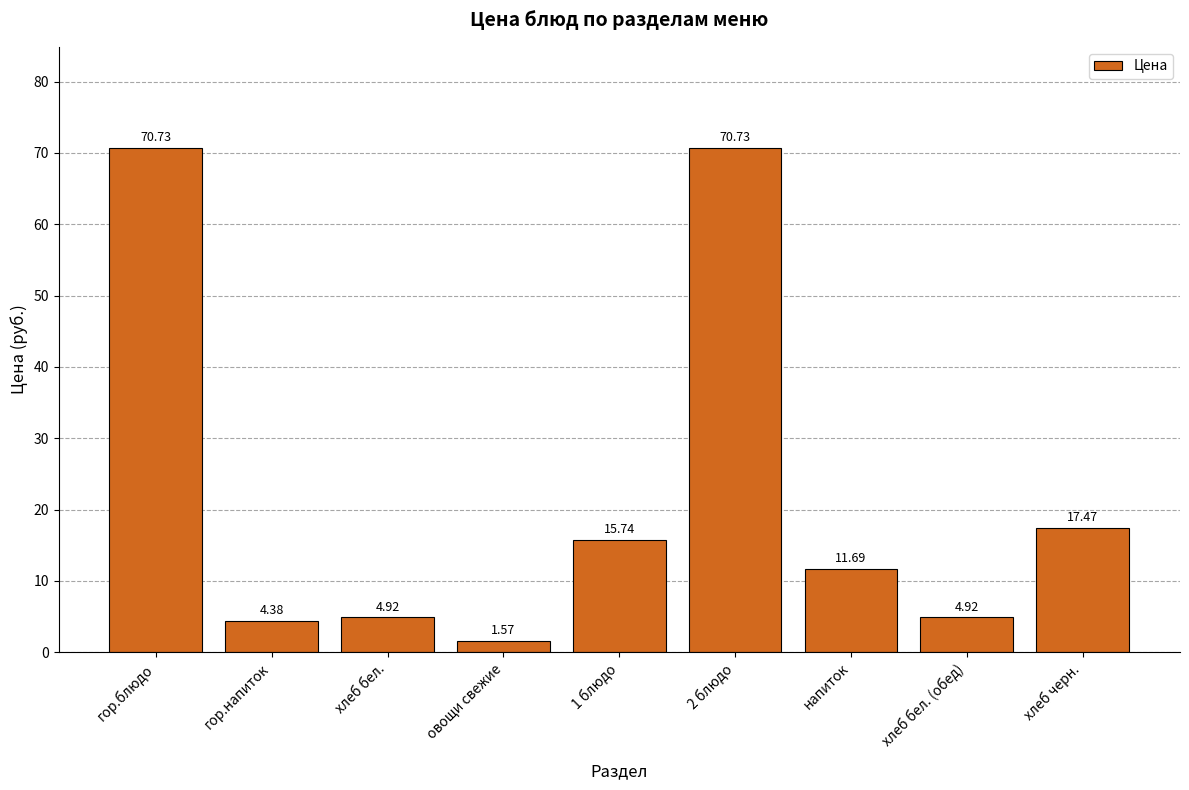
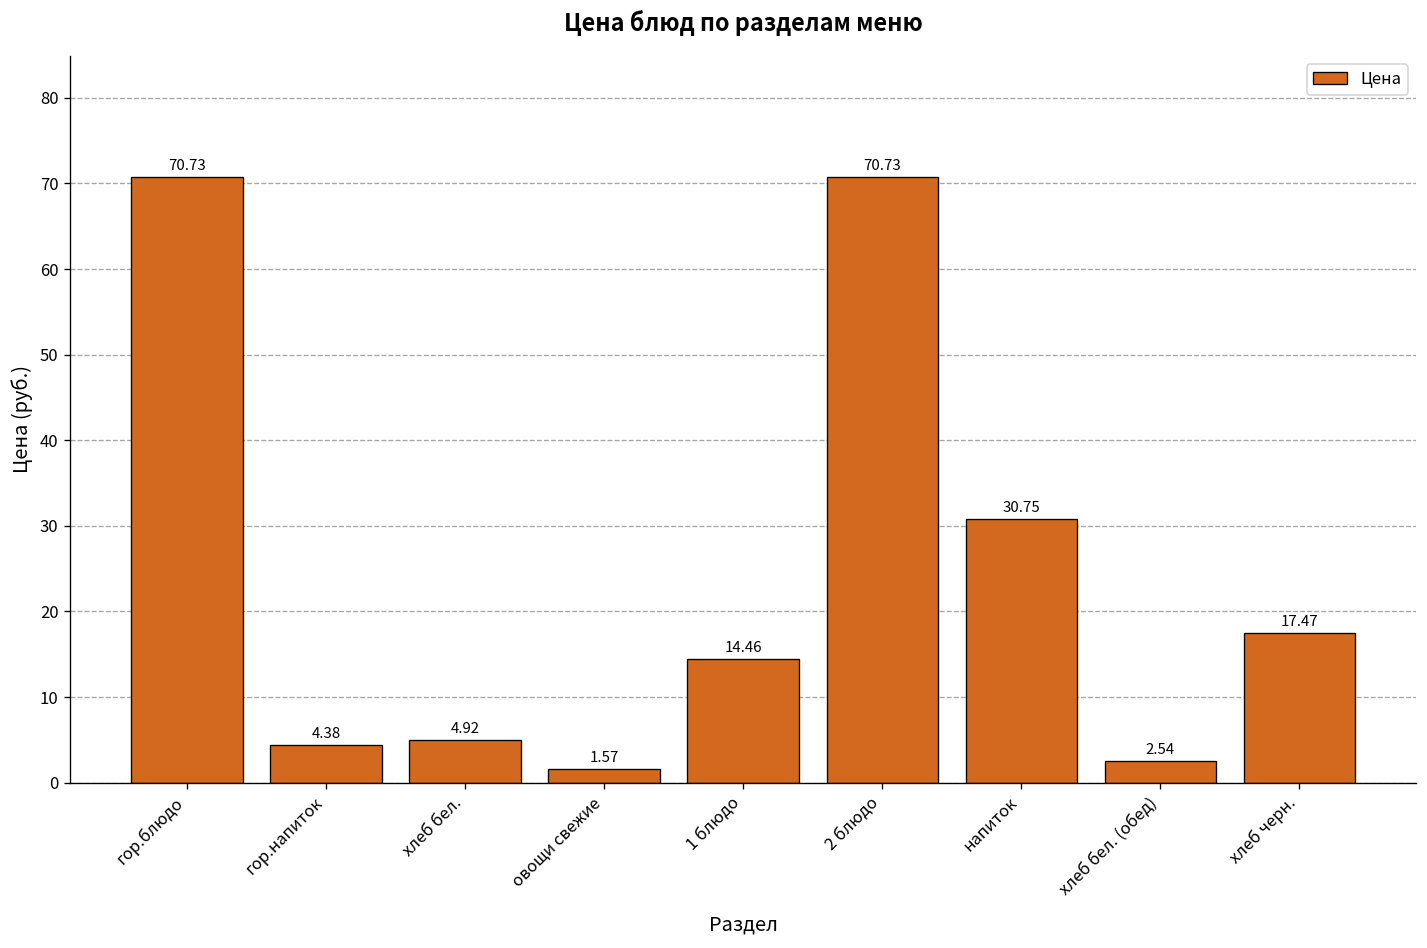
  {
    "гор.блюдо": 70.73,
    "гор.напиток": 4.38,
    "хлеб бел.": 4.92,
    "овощи свежие": 1.57,
-   "1 блюдо": 15.74,
+   "1 блюдо": 14.46,
    "2 блюдо": 70.73,
-   "напиток": 11.69,
-   "хлеб бел. (обед)": 4.92,
+   "напиток": 30.75,
+   "хлеб бел. (обед)": 2.54,
    "хлеб черн.": 17.47
  }
